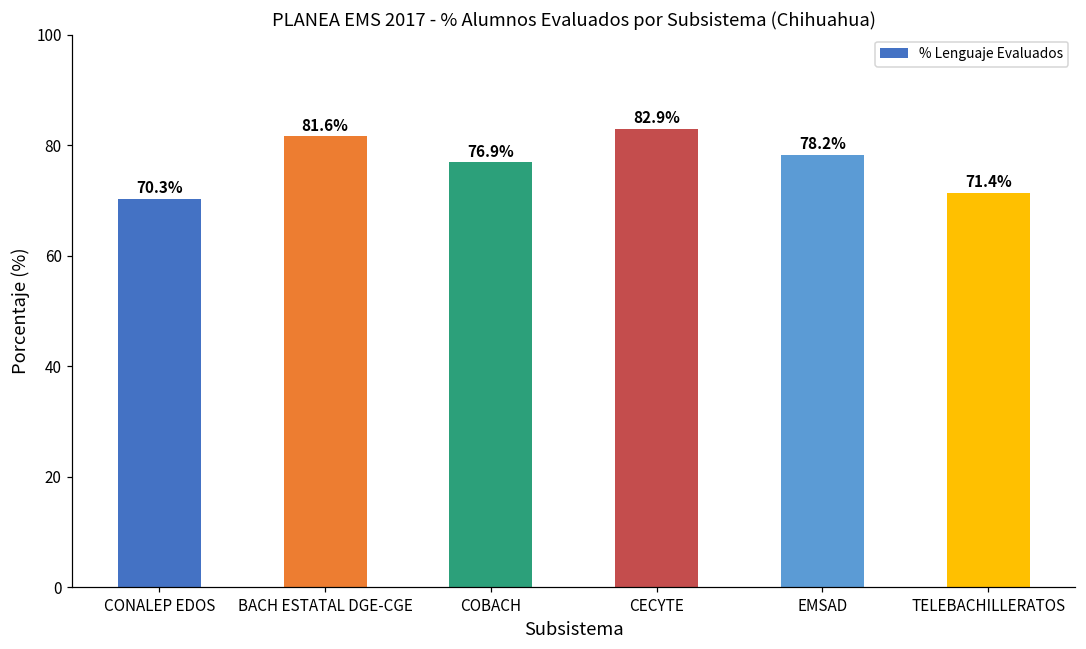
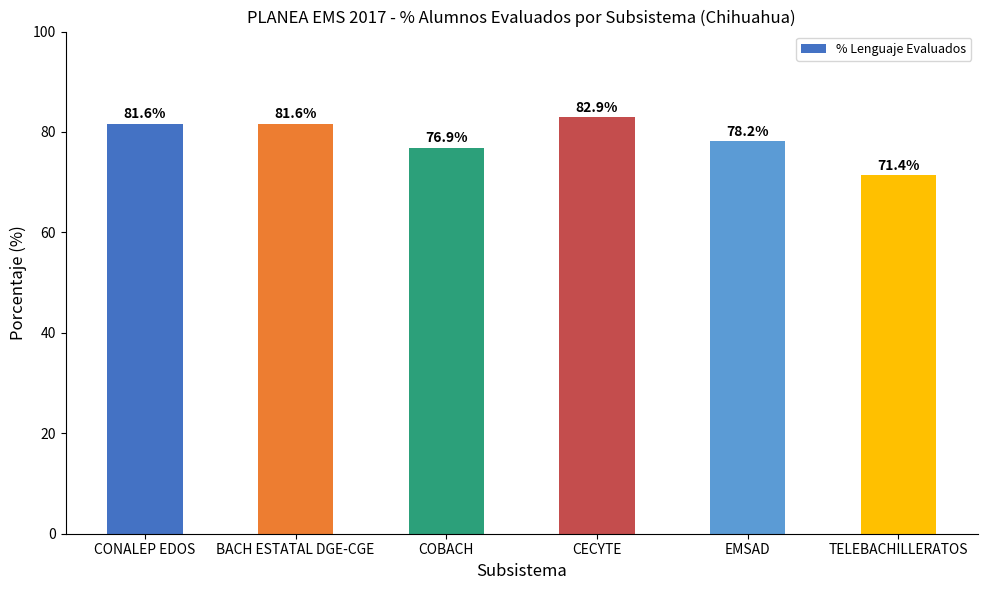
  {
-   "CONALEP EDOS": "70.3%",
+   "CONALEP EDOS": "81.6%",
    "BACH ESTATAL DGE-CGE": "81.6%",
    "COBACH": "76.9%",
    "CECYTE": "82.9%",
    "EMSAD": "78.2%",
    "TELEBACHILLERATOS": "71.4%"
  }
